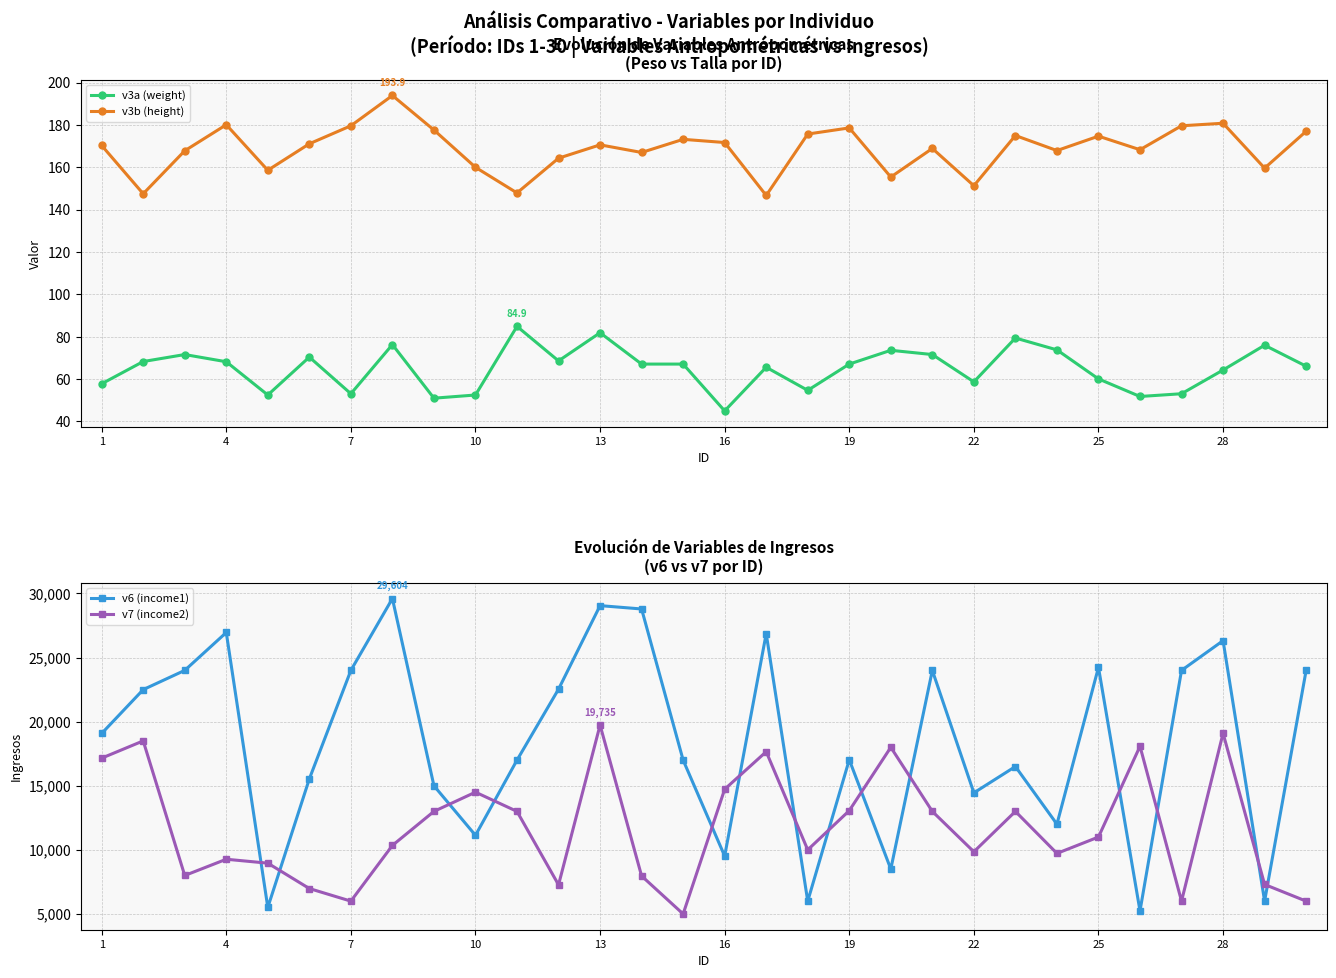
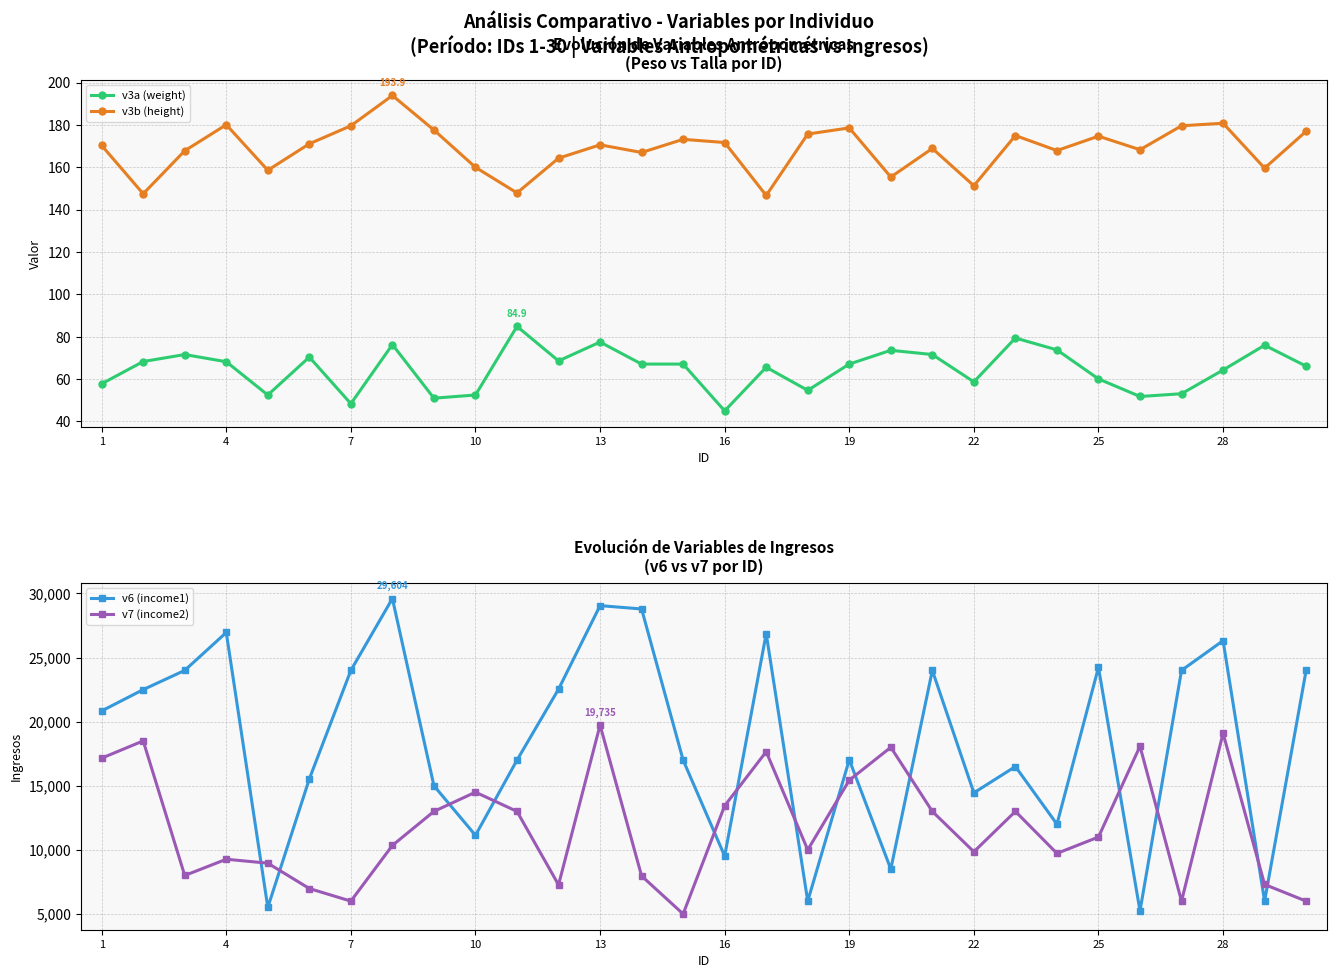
  {
    "Evolución de Variables Antropométricas (Peso vs Talla por ID)": {
      "v3a (weight)": {
        "1": "58",
        "4": "68",
-       "7": "53",
+       "7": "48",
        "10": "53",
-       "13": "82",
+       "13": "78",
        "16": "45",
        "19": "67",
        "22": "59",
        "25": "60",
        "28": "64"
      },
      "v3b (height)": {
        "1": "170",
        "4": "180",
        "7": "180",
        "10": "160",
        "13": "171",
        "16": "172",
        "19": "179",
        "22": "151",
        "25": "175",
        "28": "181"
      }
    },
    "Evolución de Variables de Ingresos (v6 vs v7 por ID)": {
      "v6 (income1)": {
-       "1": "19,100",
+       "1": "20,800",
        "4": "27,000",
        "7": "24,000",
        "10": "11,100",
        "13": "29,100",
        "16": "9,500",
        "19": "17,000",
        "22": "14,400",
        "25": "24,200",
        "28": "26,300"
      },
      "v7 (income2)": {
        "1": "17,200",
        "4": "9,300",
        "7": "6,000",
        "10": "14,500",
-       "16": "14,700",
-       "19": "13,100",
+       "16": "13,400",
+       "19": "15,400",
        "22": "9,900",
        "25": "11,000",
        "28": "19,100"
      }
    }
  }
